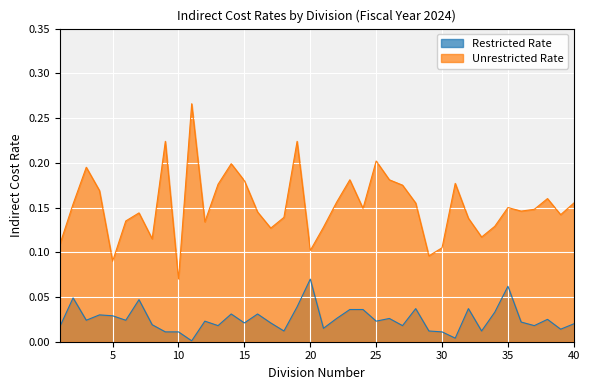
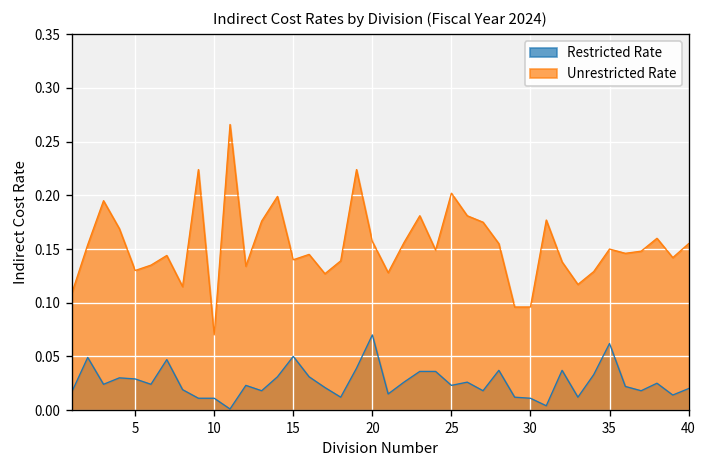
  {
    "Restricted Rate": {
      "5": 0.03,
      "10": 0.01,
-     "15": 0.02,
+     "15": 0.05,
      "20": 0.07,
      "25": 0.02,
      "30": 0.01,
      "35": 0.06,
      "40": 0.02
    },
    "Unrestricted Rate": {
-     "5": 0.09,
+     "5": 0.13,
      "10": 0.07,
-     "15": 0.18,
-     "20": 0.10,
+     "15": 0.14,
+     "20": 0.16,
      "25": 0.20,
-     "30": 0.11,
+     "30": 0.10,
      "35": 0.15,
      "40": 0.16
    }
  }
